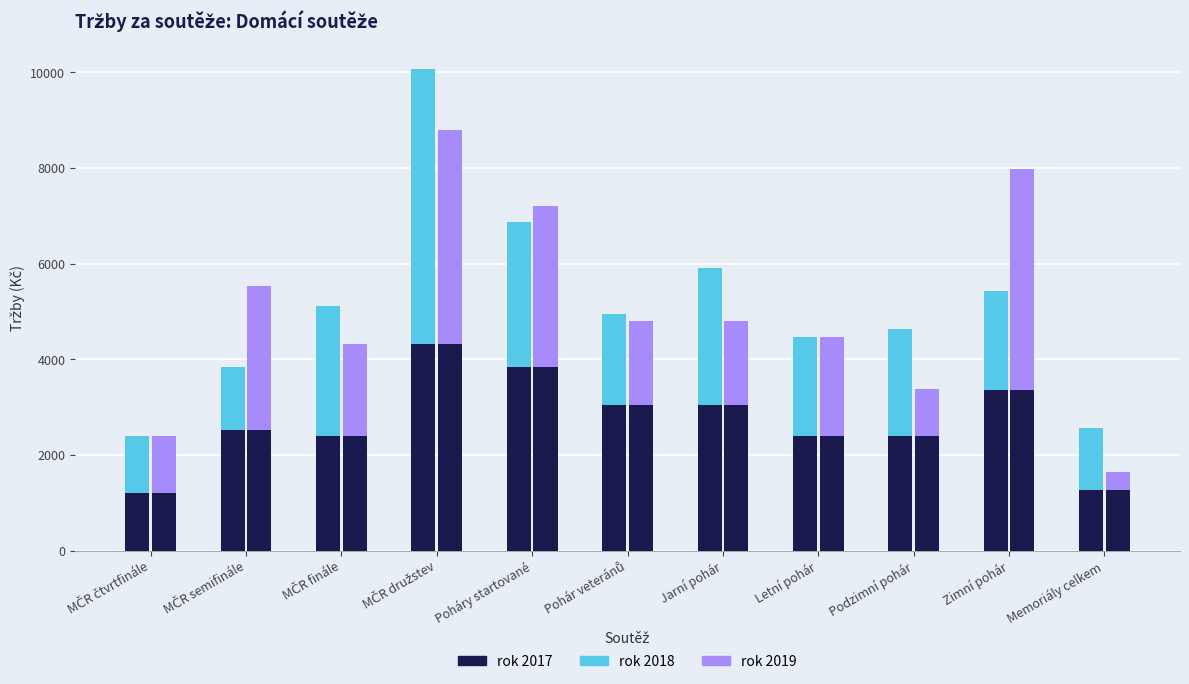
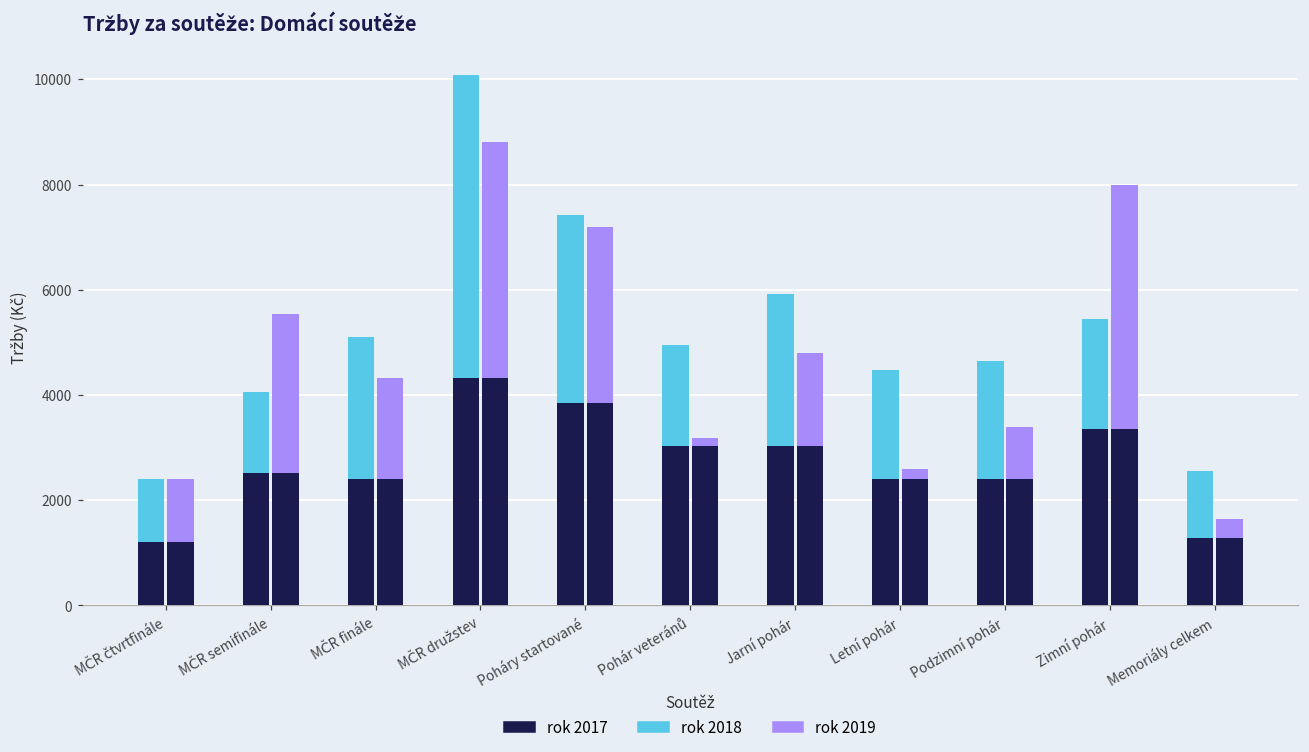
  {
    "rok 2018": {
      "MČR čtvrtfinále": 1200,
-     "MČR semifinále": 1300,
+     "MČR semifinále": 1500,
      "MČR finále": 2700,
      "MČR družstev": 5800,
-     "Poháry startované": 3000,
+     "Poháry startované": 3600,
      "Pohár veteránů": 1900,
      "Jarní pohár": 2900,
      "Letní pohár": 2100,
      "Podzimní pohár": 2200,
      "Zimní pohár": 2100,
      "Memoriály celkem": 1300
    },
    "rok 2019": {
      "MČR čtvrtfinále": 1200,
      "MČR semifinále": 3000,
      "MČR finále": 1900,
      "MČR družstev": 4500,
      "Poháry startované": 3400,
-     "Pohár veteránů": 1800,
+     "Pohár veteránů": 100,
      "Jarní pohár": 1800,
-     "Letní pohár": 2100,
+     "Letní pohár": 200,
      "Podzimní pohár": 1000,
      "Zimní pohár": 4600,
      "Memoriály celkem": 400
    }
  }
